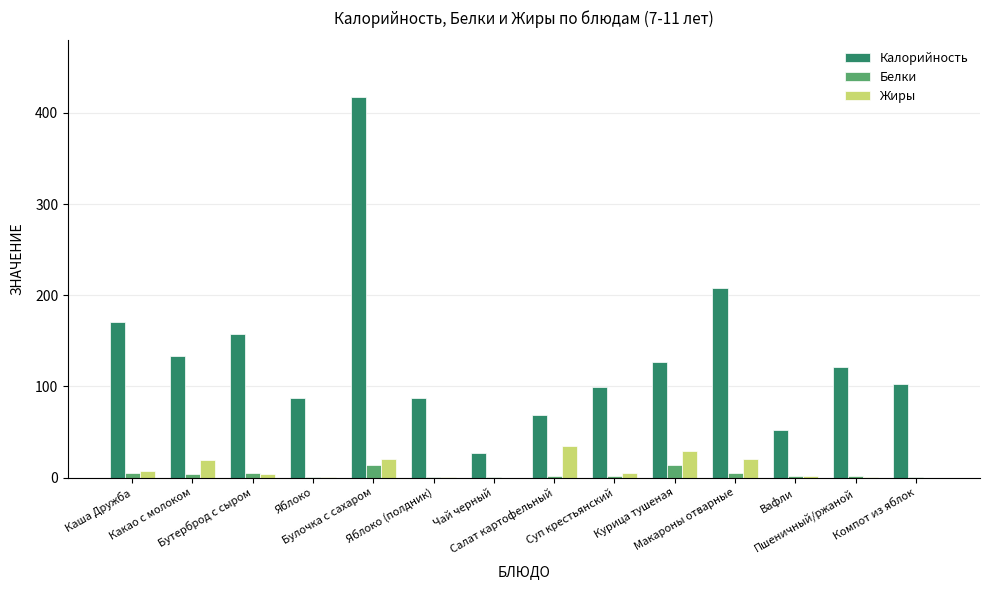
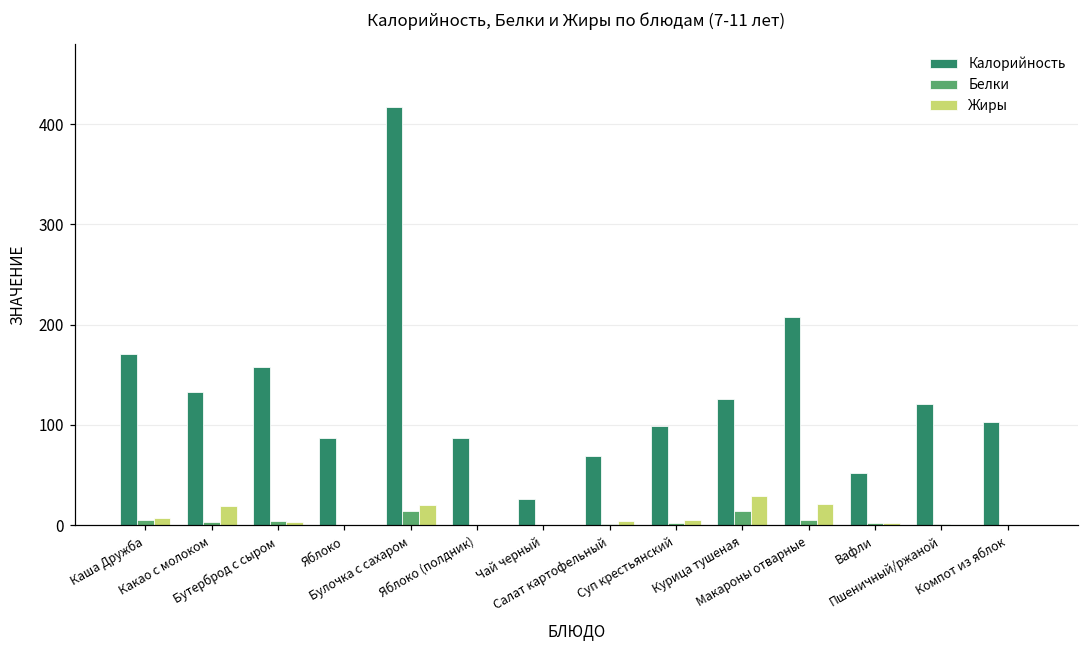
  {
    "Жиры": {
      "Каша Дружба": 10,
      "Какао с молоком": 20,
      "Бутерброд с сыром": 0,
      "Булочка с сахаром": 20,
      "Чай черный": 0,
-     "Салат картофельный": 40,
+     "Салат картофельный": 0,
      "Суп крестьянский": 0,
      "Курица тушеная": 30,
      "Макароны отварные": 20,
      "Компот из яблок": 0
    }
  }
